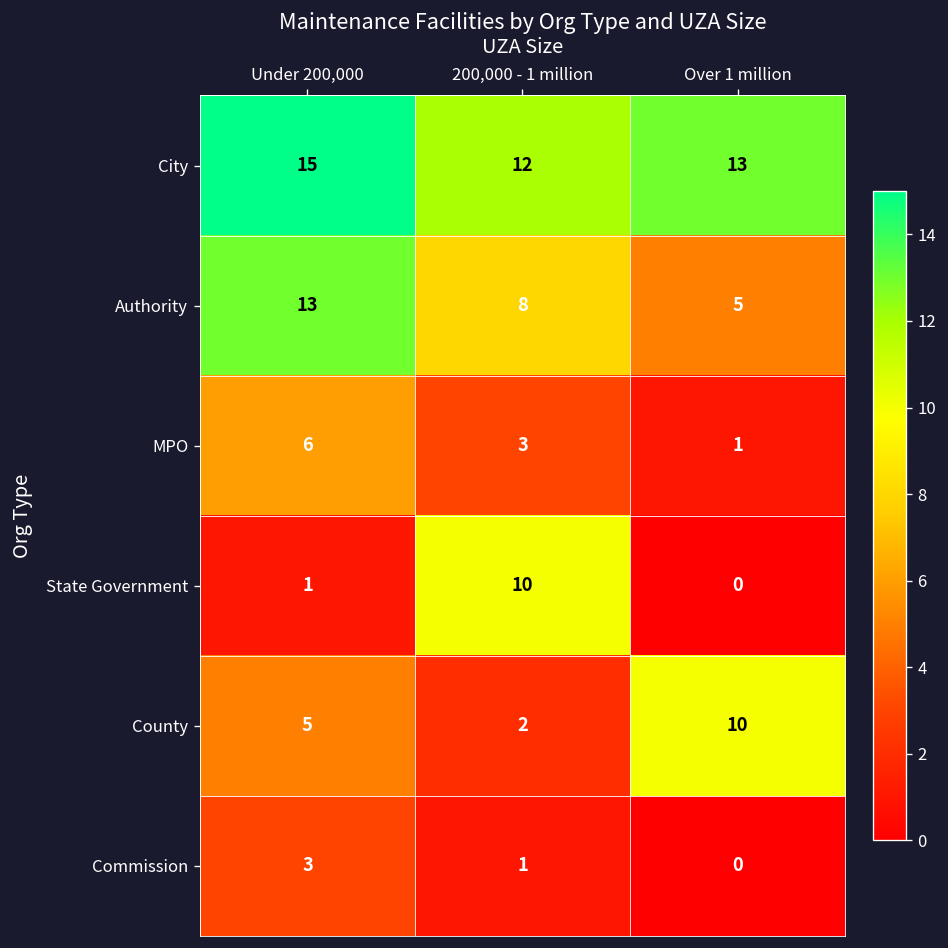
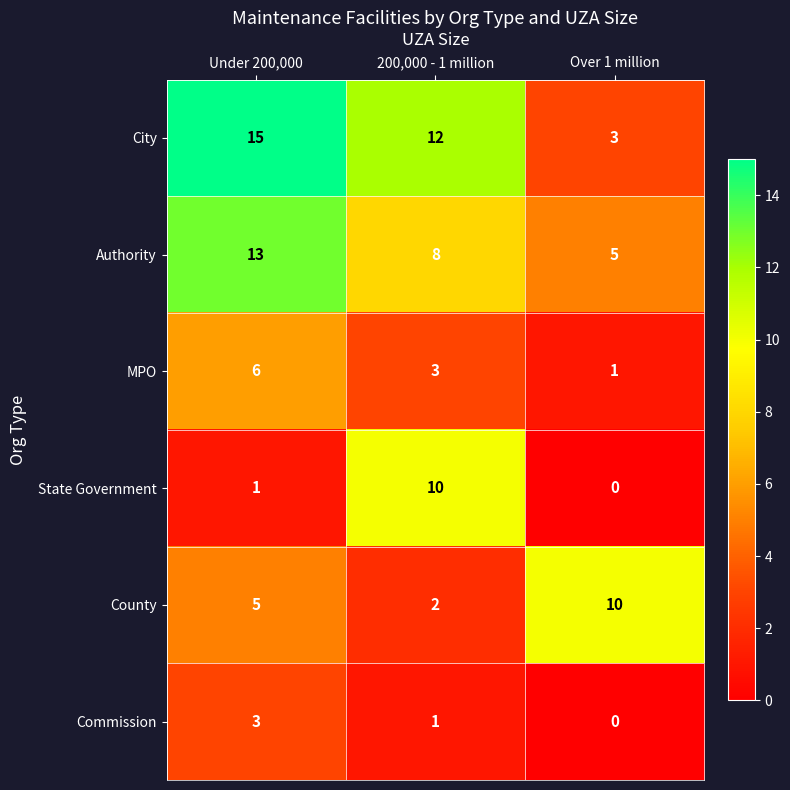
  {
    "City": {
      "Under 200,000": 15,
      "200,000 - 1 million": 12,
-     "Over 1 million": 13
+     "Over 1 million": 3
    },
    "Authority": {
      "Under 200,000": 13,
      "200,000 - 1 million": 8,
      "Over 1 million": 5
    },
    "MPO": {
      "Under 200,000": 6,
      "200,000 - 1 million": 3,
      "Over 1 million": 1
    },
    "State Government": {
      "Under 200,000": 1,
      "200,000 - 1 million": 10,
      "Over 1 million": 0
    },
    "County": {
      "Under 200,000": 5,
      "200,000 - 1 million": 2,
      "Over 1 million": 10
    },
    "Commission": {
      "Under 200,000": 3,
      "200,000 - 1 million": 1,
      "Over 1 million": 0
    }
  }
